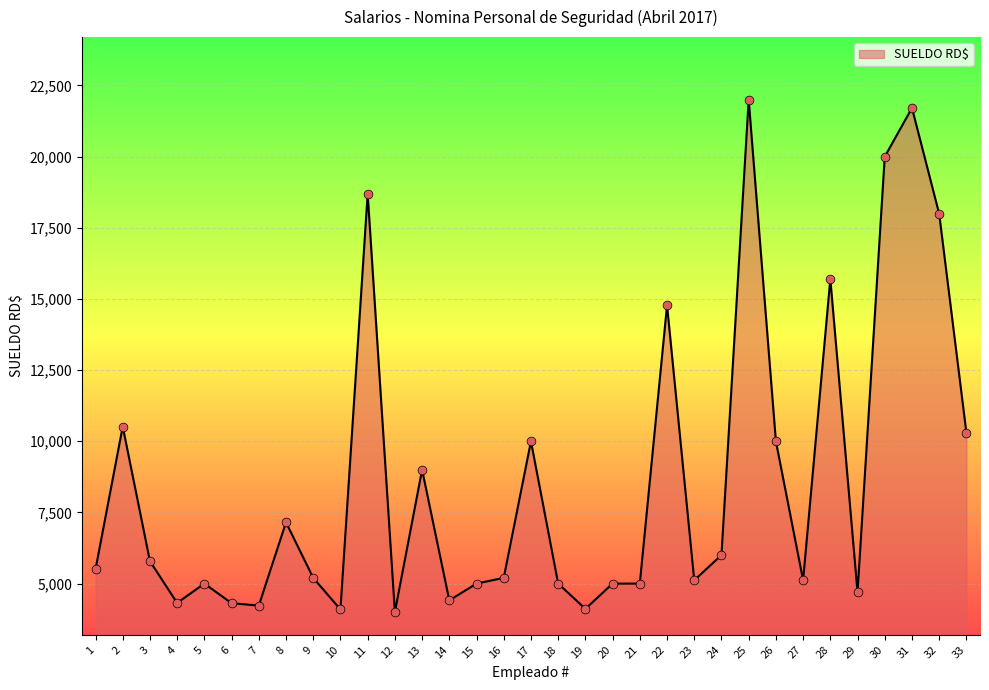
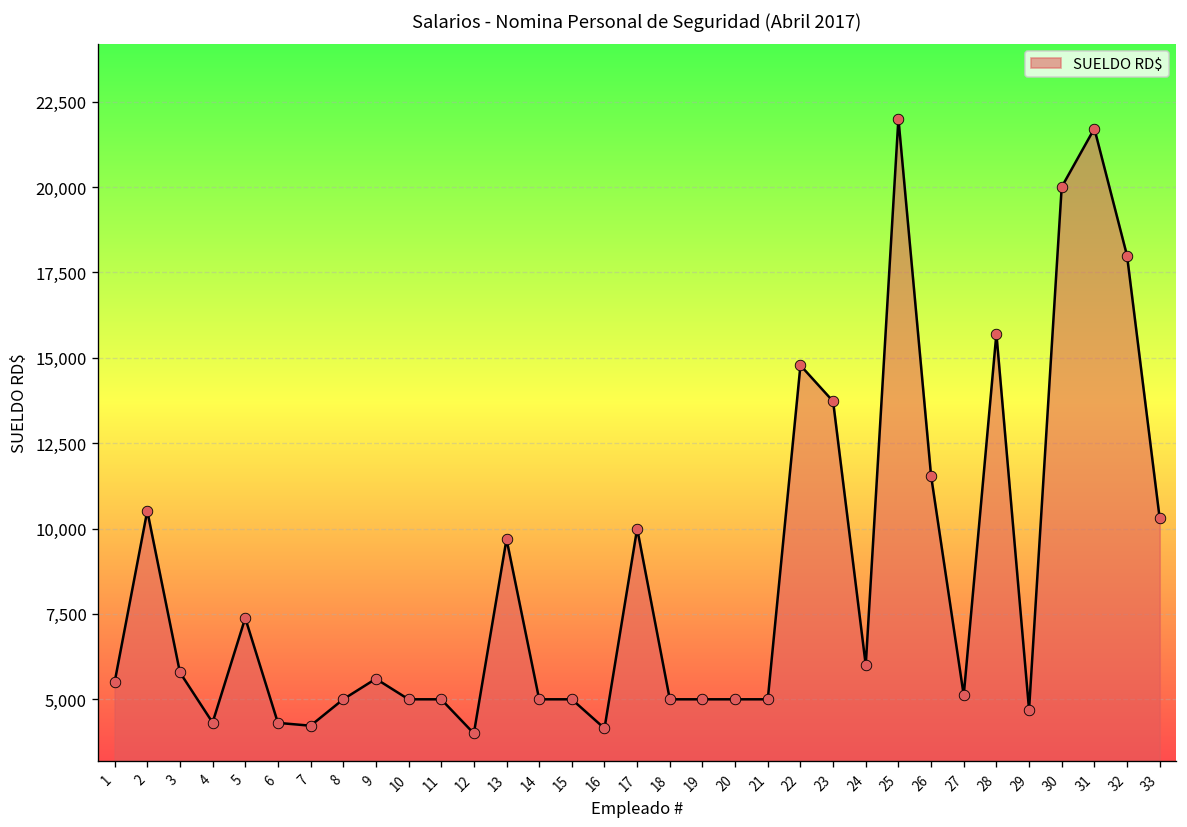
  {
    "1": "5,500",
    "2": "10,500",
    "3": "5,800",
    "4": "4,300",
-   "5": "5,000",
+   "5": "7,400",
    "6": "4,300",
    "7": "4,200",
-   "8": "7,200",
-   "9": "5,200",
-   "10": "4,100",
-   "11": "18,700",
+   "8": "5,000",
+   "9": "5,600",
+   "10": "5,000",
+   "11": "5,000",
    "12": "4,000",
-   "13": "9,000",
-   "14": "4,400",
+   "13": "9,700",
+   "14": "5,000",
    "15": "5,000",
-   "16": "5,200",
+   "16": "4,100",
    "17": "10,000",
    "18": "5,000",
-   "19": "4,100",
+   "19": "5,000",
    "20": "5,000",
    "21": "5,000",
    "22": "14,800",
-   "23": "5,100",
+   "23": "13,700",
    "24": "6,000",
    "25": "22,000",
-   "26": "10,000",
+   "26": "11,500",
    "27": "5,100",
    "28": "15,700",
    "29": "4,700",
    "30": "20,000",
    "31": "21,700",
    "32": "18,000",
    "33": "10,300"
  }
